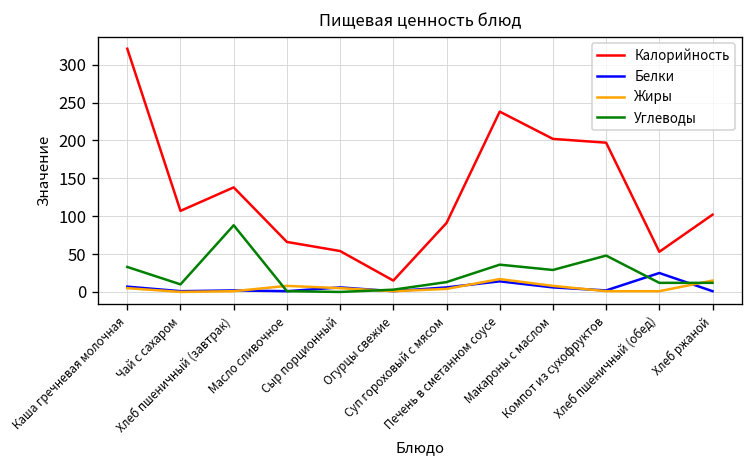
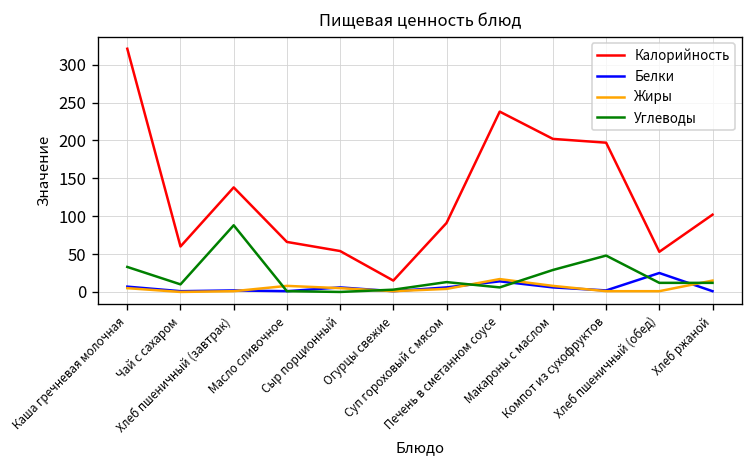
  {
    "Калорийность": {
      "Каша гречневая молочная": 320,
-     "Чай с сахаром": 110,
+     "Чай с сахаром": 60,
      "Хлеб пшеничный (завтрак)": 140,
      "Масло сливочное": 70,
      "Сыр порционный": 50,
      "Огурцы свежие": 20,
      "Суп гороховый с мясом": 90,
      "Печень в сметанном соусе": 240,
      "Макароны с маслом": 200,
      "Компот из сухофруктов": 200,
      "Хлеб пшеничный (обед)": 50,
      "Хлеб ржаной": 100
    },
    "Белки": {
      "Хлеб пшеничный (обед)": 30,
      "Хлеб ржаной": 0
    },
    "Жиры": {
      "Масло сливочное": 10,
      "Хлеб пшеничный (обед)": 0
    },
    "Углеводы": {
      "Каша гречневая молочная": 30,
      "Чай с сахаром": 10,
      "Хлеб пшеничный (завтрак)": 90,
      "Сыр порционный": 0,
      "Суп гороховый с мясом": 10,
-     "Печень в сметанном соусе": 40,
+     "Печень в сметанном соусе": 10,
      "Макароны с маслом": 30,
      "Компот из сухофруктов": 50,
      "Хлеб пшеничный (обед)": 10
    }
  }
